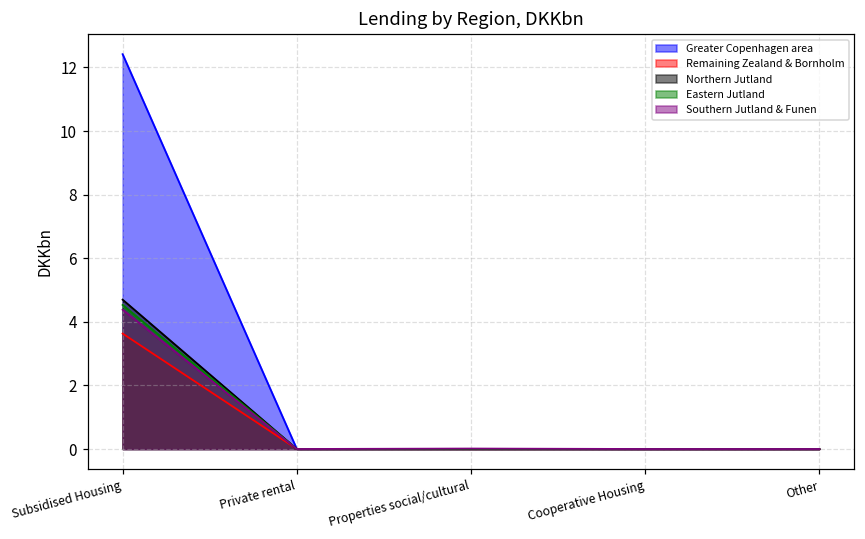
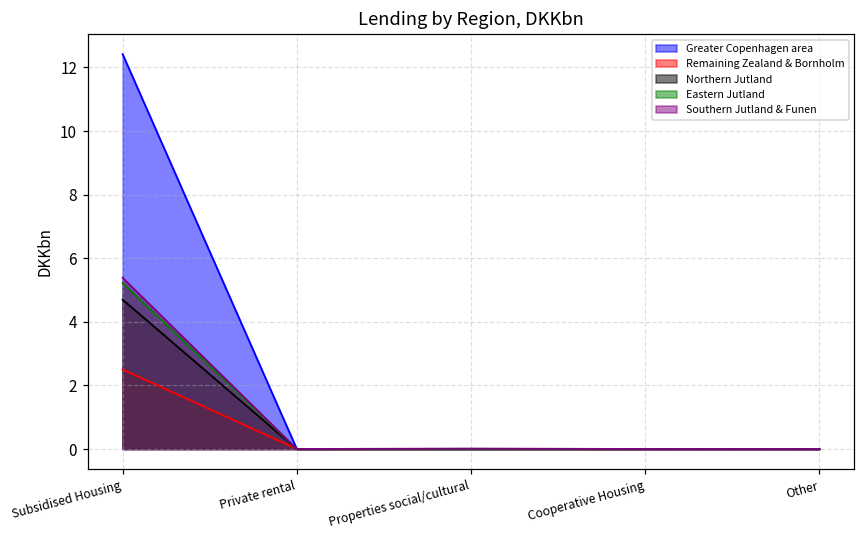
  {
    "Greater Copenhagen area": {
      "Subsidised Housing": 12.4
    },
    "Remaining Zealand & Bornholm": {
-     "Subsidised Housing": 3.6
+     "Subsidised Housing": 2.5
    },
    "Northern Jutland": {
      "Subsidised Housing": 4.7
    },
    "Eastern Jutland": {
-     "Subsidised Housing": 4.5
+     "Subsidised Housing": 5.2
    },
    "Southern Jutland & Funen": {
-     "Subsidised Housing": 4.4
+     "Subsidised Housing": 5.4
    }
  }
